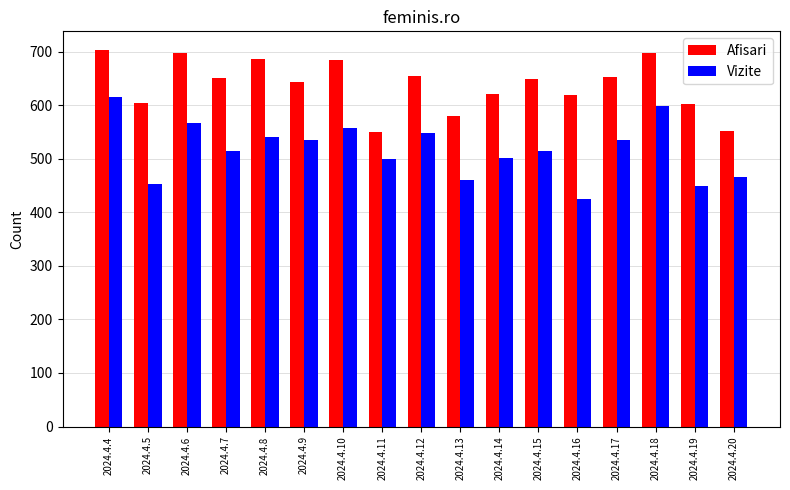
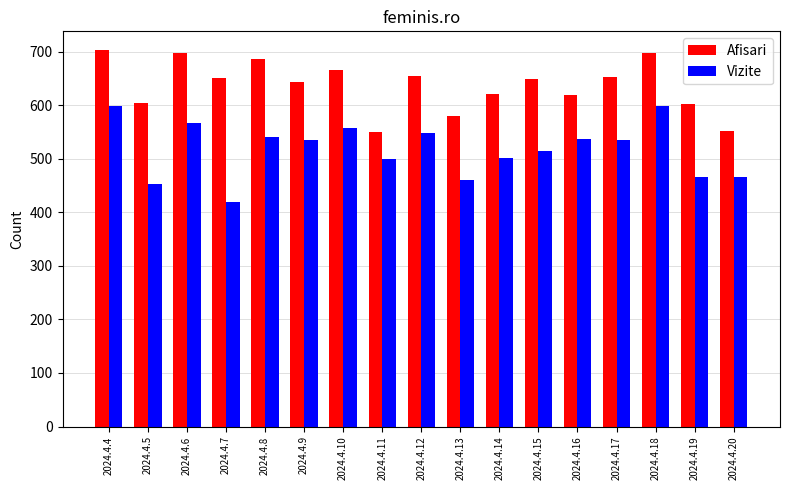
  {
    "Afisari": {
      "2024.4.4": 700,
      "2024.4.5": 600,
      "2024.4.6": 700,
      "2024.4.7": 650,
      "2024.4.8": 690,
      "2024.4.9": 640,
-     "2024.4.10": 690,
+     "2024.4.10": 670,
      "2024.4.11": 550,
      "2024.4.12": 650,
      "2024.4.13": 580,
      "2024.4.14": 620,
      "2024.4.15": 650,
      "2024.4.16": 620,
      "2024.4.17": 650,
      "2024.4.18": 700,
      "2024.4.19": 600,
      "2024.4.20": 550
    },
    "Vizite": {
-     "2024.4.4": 620,
+     "2024.4.4": 600,
      "2024.4.5": 450,
      "2024.4.6": 570,
-     "2024.4.7": 510,
+     "2024.4.7": 420,
      "2024.4.8": 540,
      "2024.4.9": 540,
      "2024.4.10": 560,
      "2024.4.11": 500,
      "2024.4.12": 550,
      "2024.4.13": 460,
      "2024.4.14": 500,
      "2024.4.15": 510,
-     "2024.4.16": 430,
+     "2024.4.16": 540,
      "2024.4.17": 540,
      "2024.4.18": 600,
-     "2024.4.19": 450,
+     "2024.4.19": 470,
      "2024.4.20": 470
    }
  }
